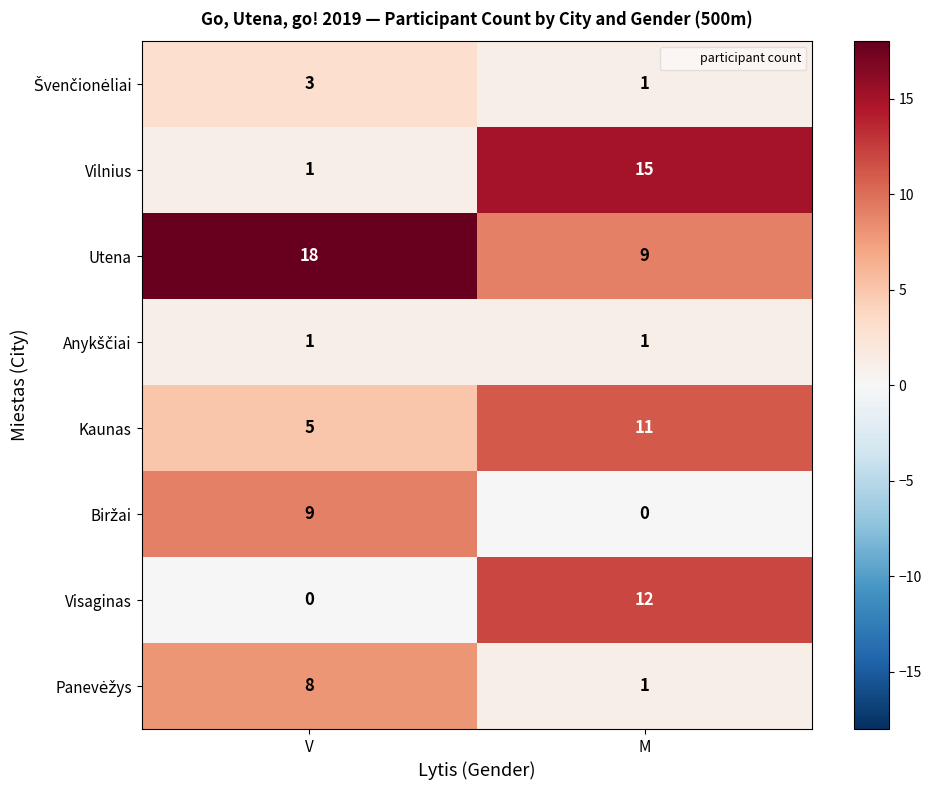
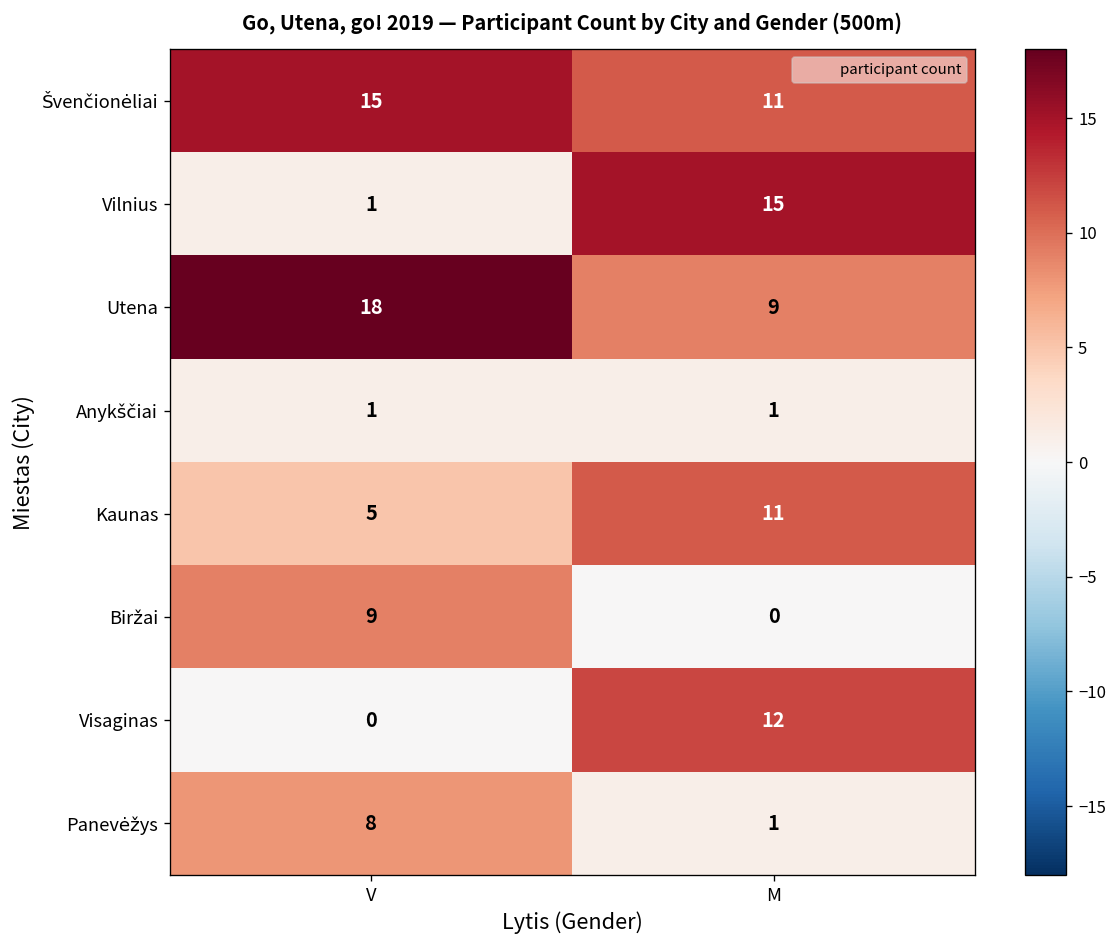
  {
    "Švenčionėliai": {
-     "V": 3,
-     "M": 1
+     "V": 15,
+     "M": 11
    },
    "Vilnius": {
      "V": 1,
      "M": 15
    },
    "Utena": {
      "V": 18,
      "M": 9
    },
    "Anykščiai": {
      "V": 1,
      "M": 1
    },
    "Kaunas": {
      "V": 5,
      "M": 11
    },
    "Biržai": {
      "V": 9,
      "M": 0
    },
    "Visaginas": {
      "V": 0,
      "M": 12
    },
    "Panevėžys": {
      "V": 8,
      "M": 1
    }
  }
